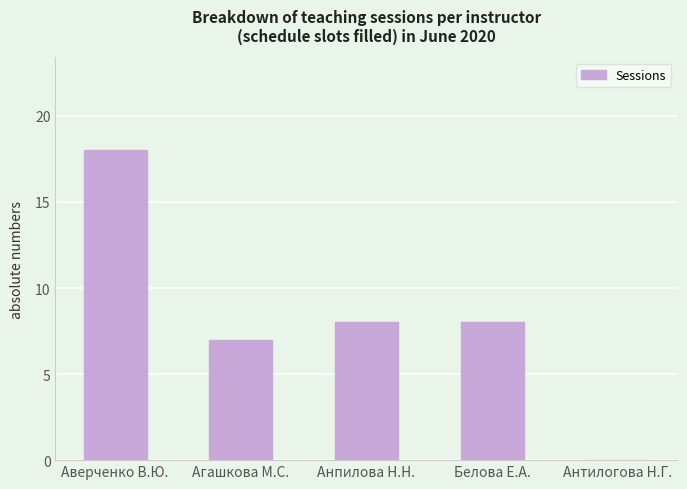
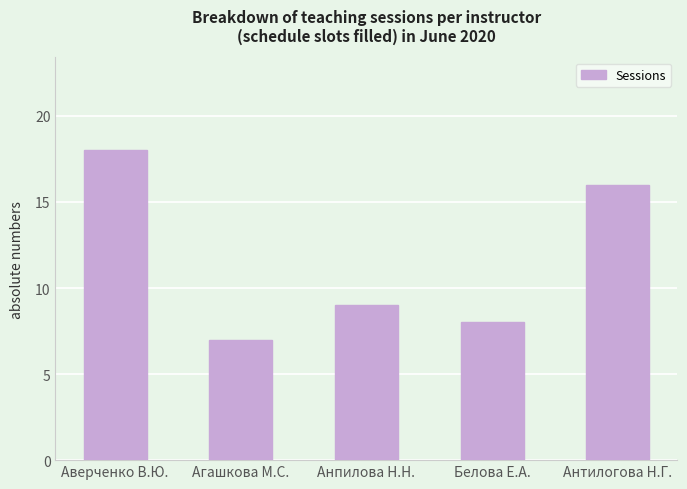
  {
    "Аверченко В.Ю.": 18,
    "Агашкова М.С.": 7,
-   "Анпилова Н.Н.": 8,
+   "Анпилова Н.Н.": 9,
    "Белова Е.А.": 8,
-   "Антилогова Н.Г.": 0
+   "Антилогова Н.Г.": 16
  }
